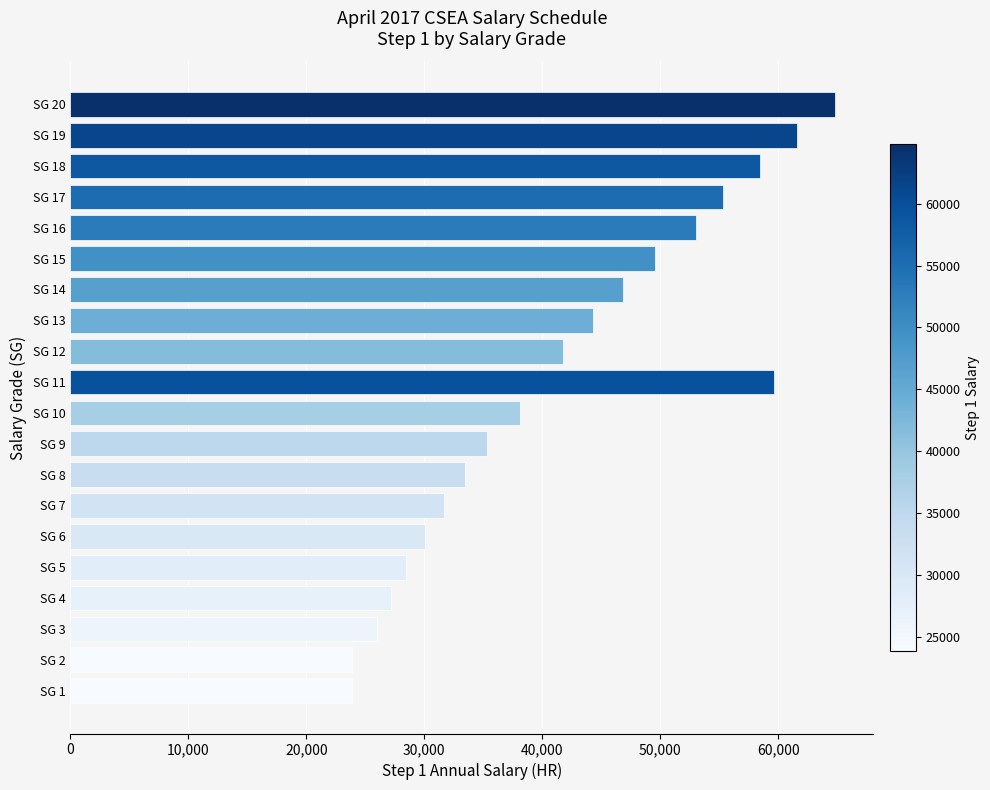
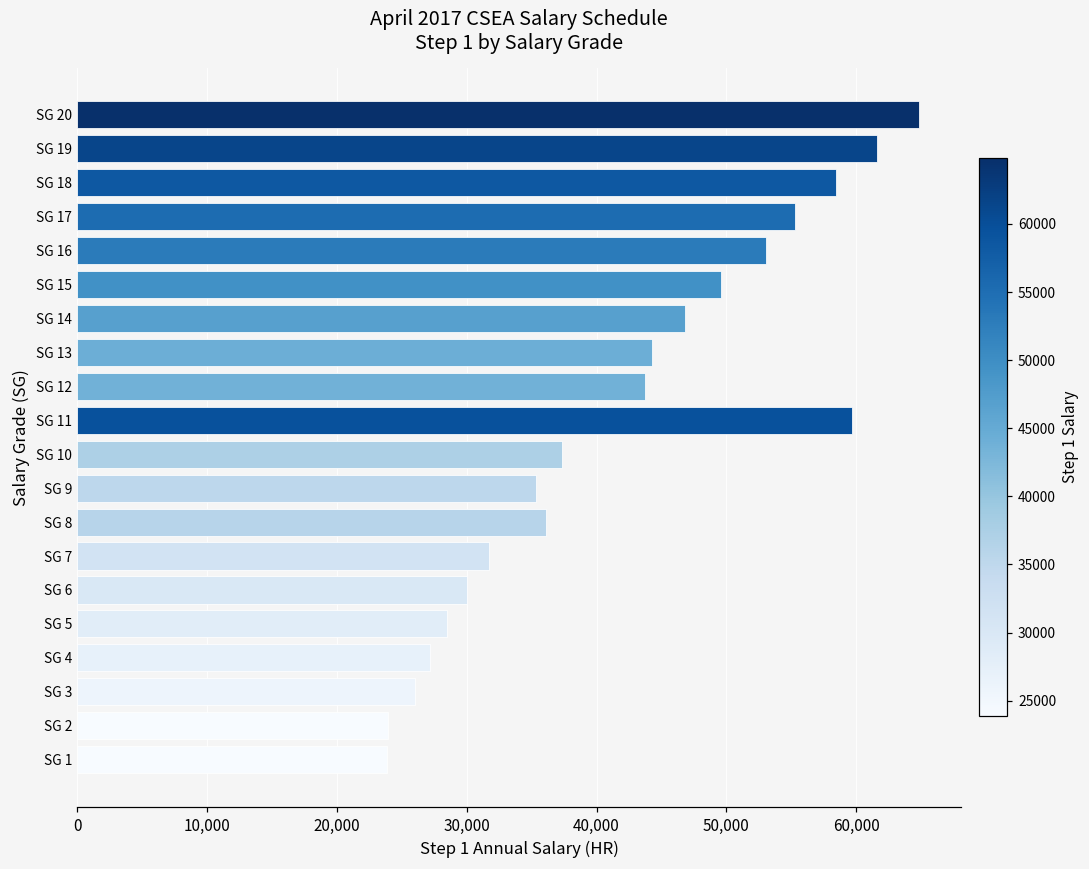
  {
    "SG 20": "64,800",
    "SG 19": "61,600",
    "SG 18": "58,500",
    "SG 17": "55,300",
    "SG 16": "53,100",
    "SG 15": "49,600",
    "SG 14": "46,800",
    "SG 13": "44,300",
-   "SG 12": "41,800",
+   "SG 12": "43,800",
    "SG 11": "59,700",
-   "SG 10": "38,100",
+   "SG 10": "37,400",
    "SG 9": "35,300",
-   "SG 8": "33,500",
+   "SG 8": "36,100",
    "SG 7": "31,700",
    "SG 6": "30,000",
    "SG 5": "28,400",
    "SG 4": "27,100",
    "SG 3": "26,000",
    "SG 2": "23,900",
    "SG 1": "23,900"
  }
